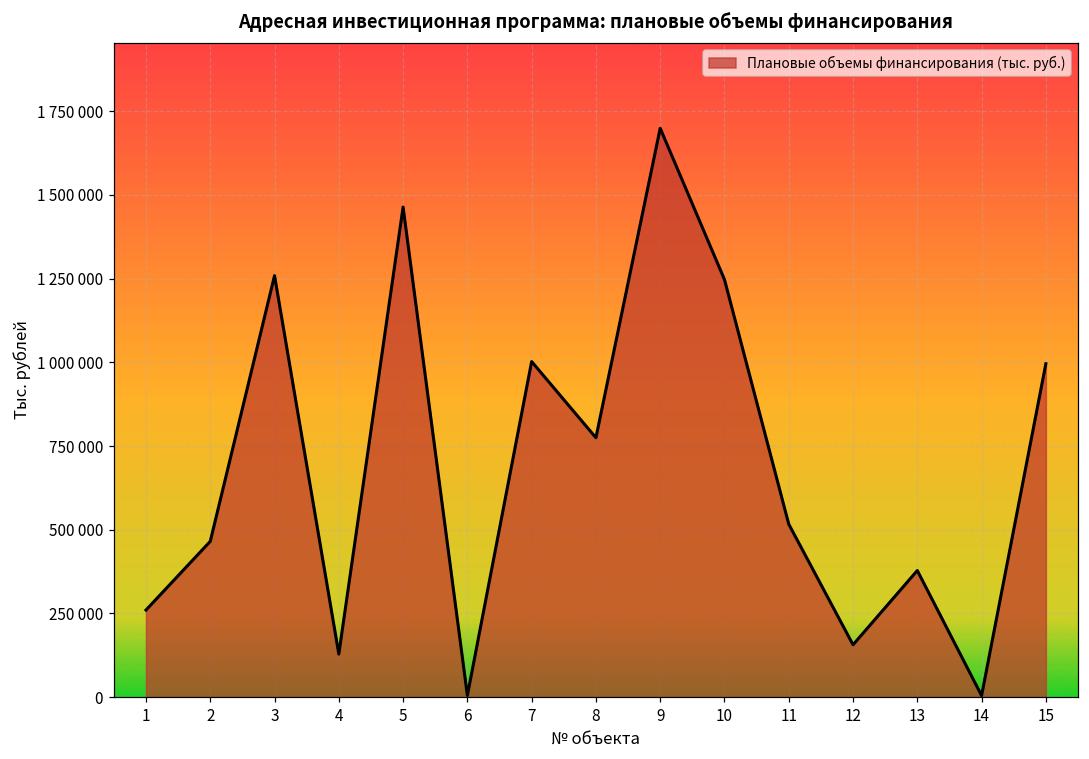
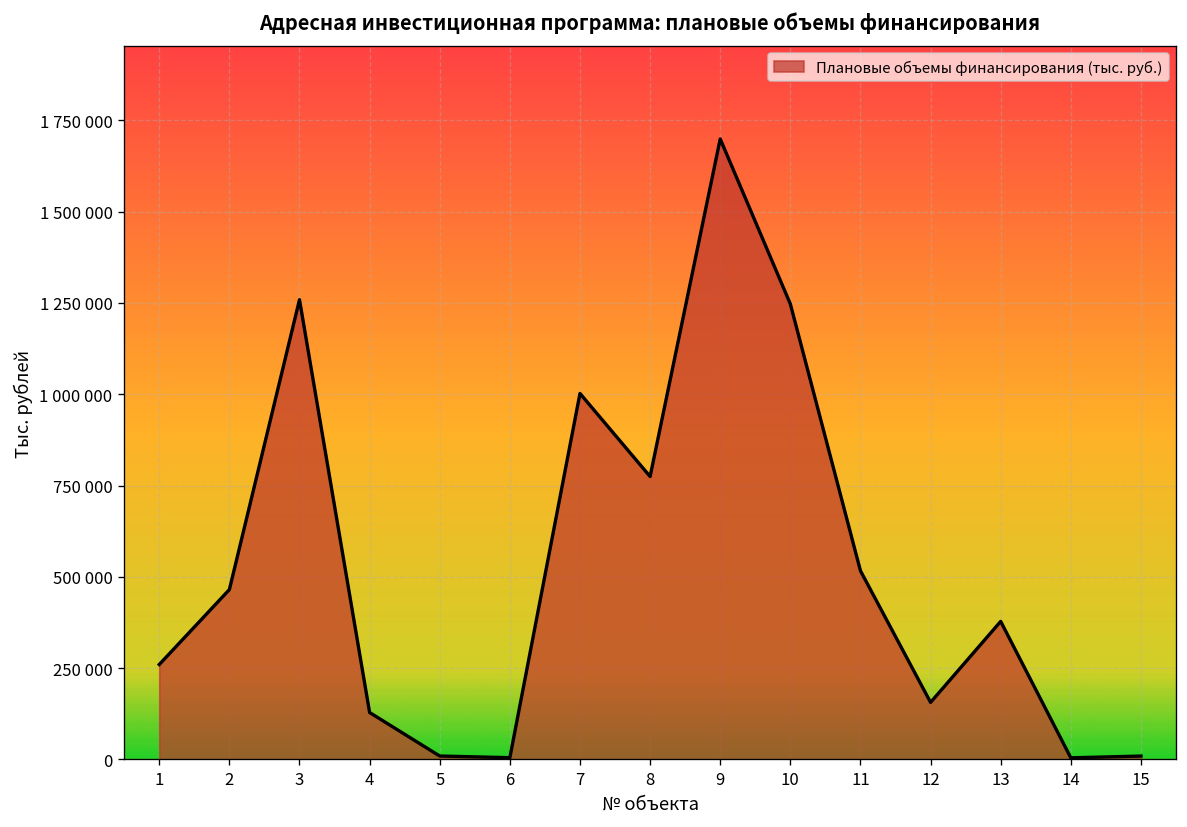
  {
    "1": 260000,
    "2": 470000,
    "3": 1260000,
    "4": 130000,
-   "5": 1460000,
+   "5": 10000,
    "6": 0,
    "7": 1000000,
    "8": 770000,
    "9": 1700000,
    "10": 1250000,
    "11": 520000,
    "12": 160000,
    "13": 380000,
    "14": 0,
-   "15": 1000000
+   "15": 10000
  }
